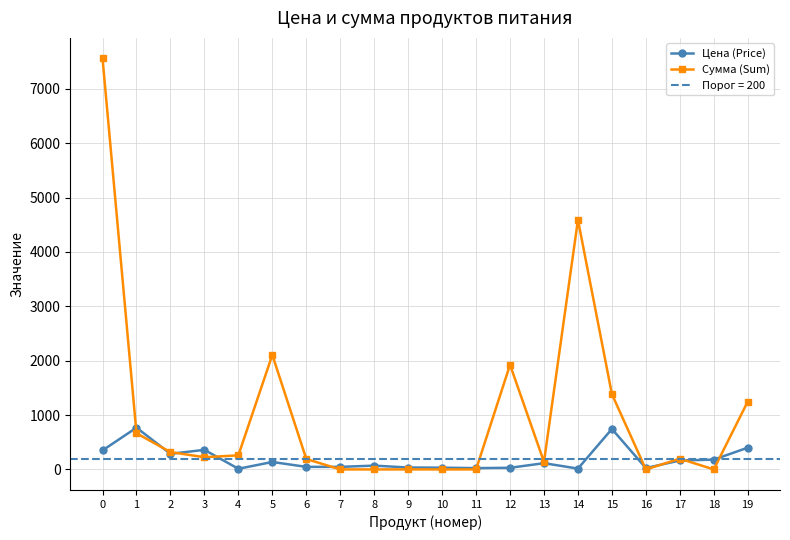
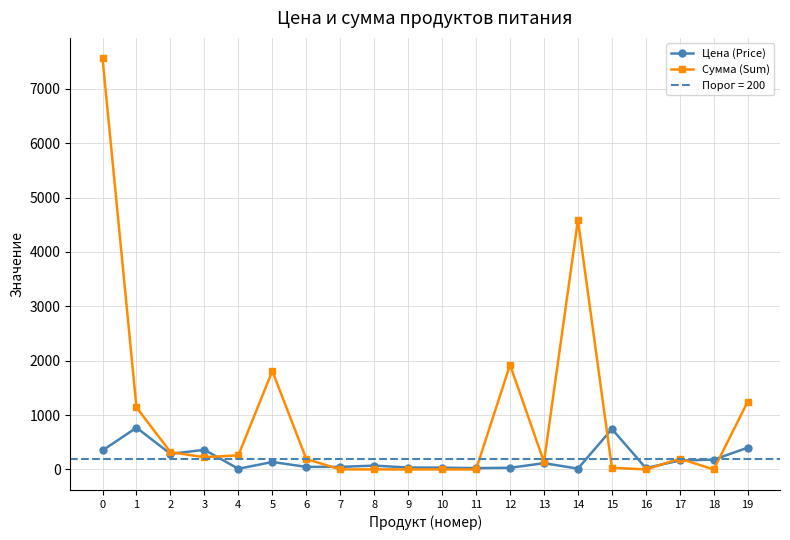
  {
    "Цена (Price)": {
      "0": 400,
      "1": 800,
      "3": 400,
      "4": 0,
      "5": 100,
      "6": 0,
      "8": 100,
      "12": 0,
      "14": 0,
      "15": 700,
      "18": 200,
      "19": 400
    },
    "Сумма (Sum)": {
      "0": 7600,
-     "1": 700,
+     "1": 1100,
      "3": 200,
      "4": 300,
-     "5": 2100,
+     "5": 1800,
      "6": 200,
      "8": 0,
      "12": 1900,
      "14": 4600,
-     "15": 1400,
+     "15": 0,
      "18": 0,
      "19": 1200
    }
  }
